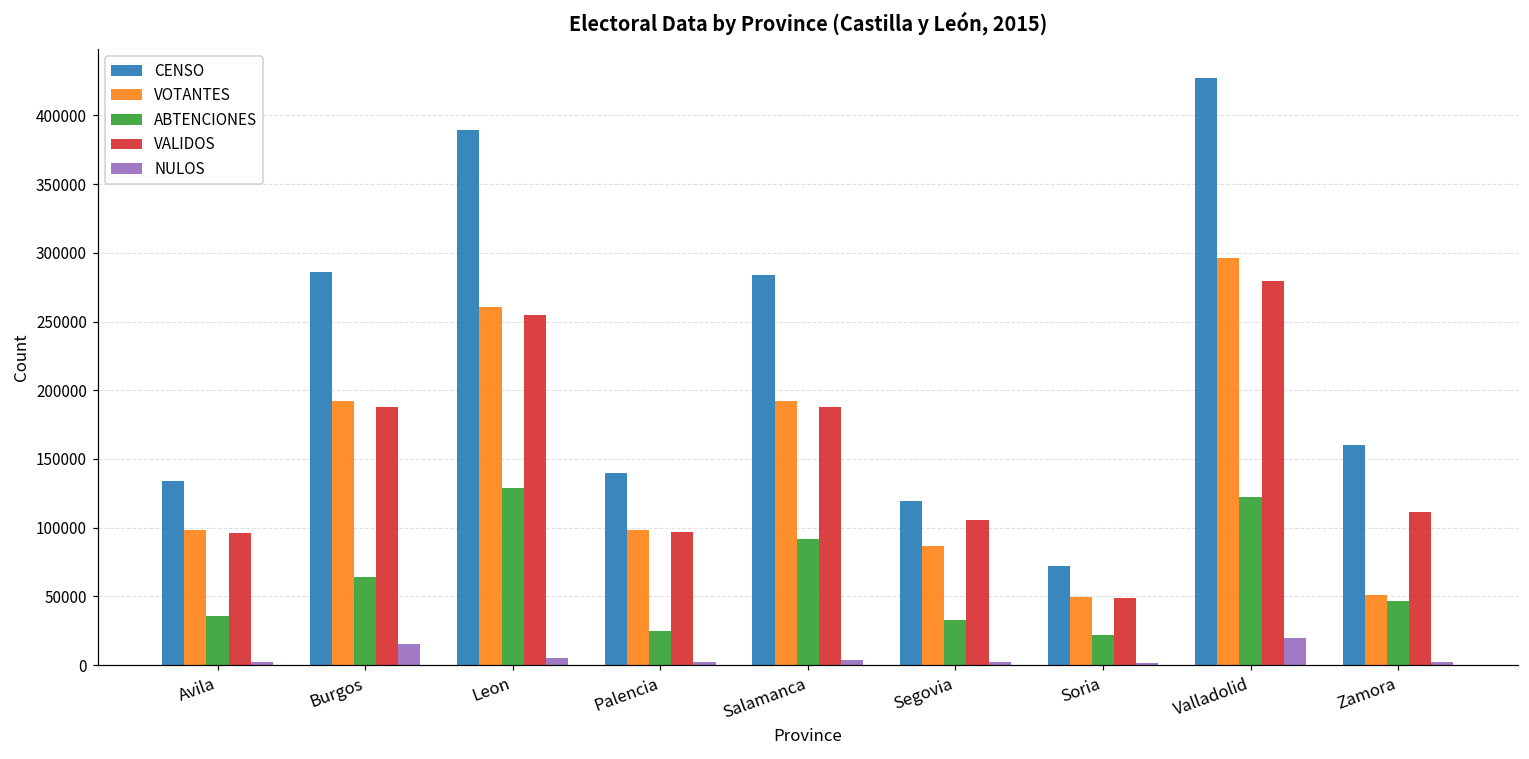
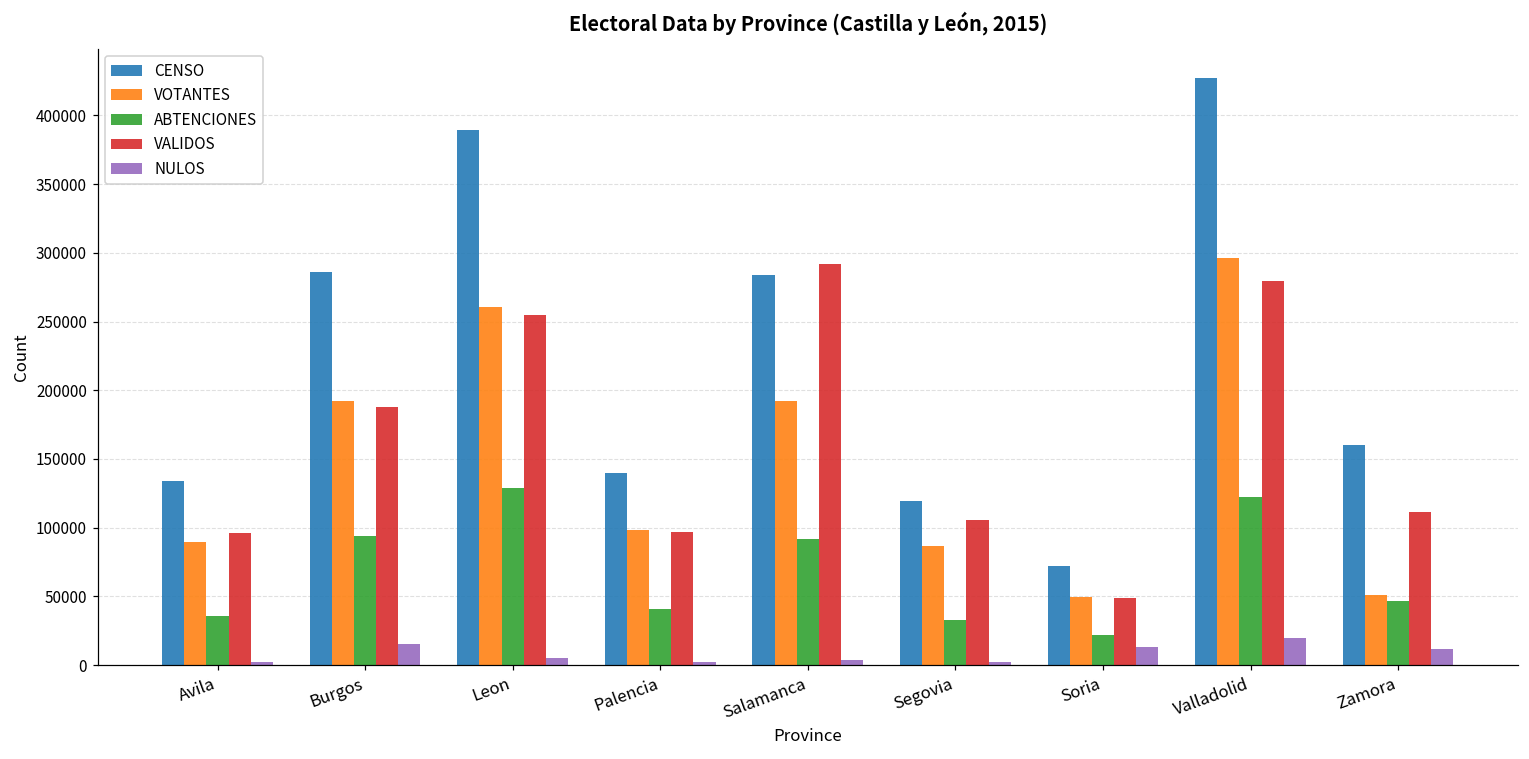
  {
    "CENSO": {
      "Avila": 134000,
      "Burgos": 286000,
      "Leon": 389000,
      "Palencia": 139000,
      "Salamanca": 284000,
      "Segovia": 120000,
      "Soria": 72000,
      "Valladolid": 427000,
      "Zamora": 160000
    },
    "VOTANTES": {
-     "Avila": 98000,
+     "Avila": 90000,
      "Burgos": 192000,
      "Leon": 260000,
      "Palencia": 99000,
      "Salamanca": 192000,
      "Segovia": 86000,
      "Soria": 50000,
      "Valladolid": 296000,
      "Zamora": 51000
    },
    "ABTENCIONES": {
      "Avila": 36000,
-     "Burgos": 64000,
+     "Burgos": 94000,
      "Leon": 129000,
-     "Palencia": 25000,
+     "Palencia": 41000,
      "Salamanca": 92000,
      "Segovia": 33000,
      "Soria": 22000,
      "Valladolid": 122000,
      "Zamora": 47000
    },
    "VALIDOS": {
      "Avila": 96000,
      "Burgos": 188000,
      "Leon": 255000,
      "Palencia": 97000,
-     "Salamanca": 188000,
+     "Salamanca": 292000,
      "Segovia": 106000,
      "Soria": 49000,
      "Valladolid": 280000,
      "Zamora": 111000
    },
    "NULOS": {
      "Avila": 2000,
      "Burgos": 15000,
      "Leon": 5000,
      "Palencia": 2000,
      "Salamanca": 4000,
      "Segovia": 2000,
-     "Soria": 1000,
+     "Soria": 13000,
      "Valladolid": 20000,
-     "Zamora": 2000
+     "Zamora": 11000
    }
  }
